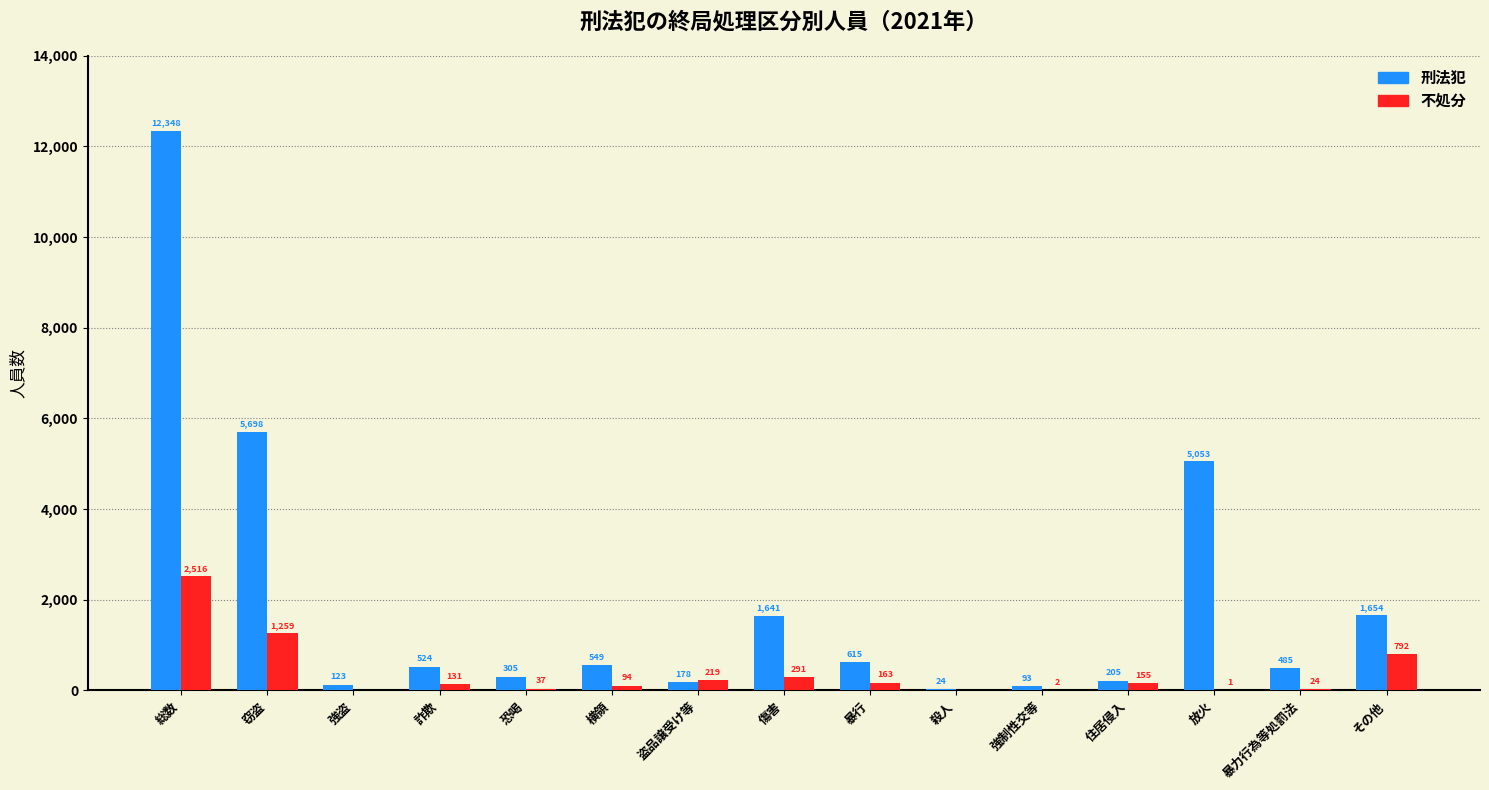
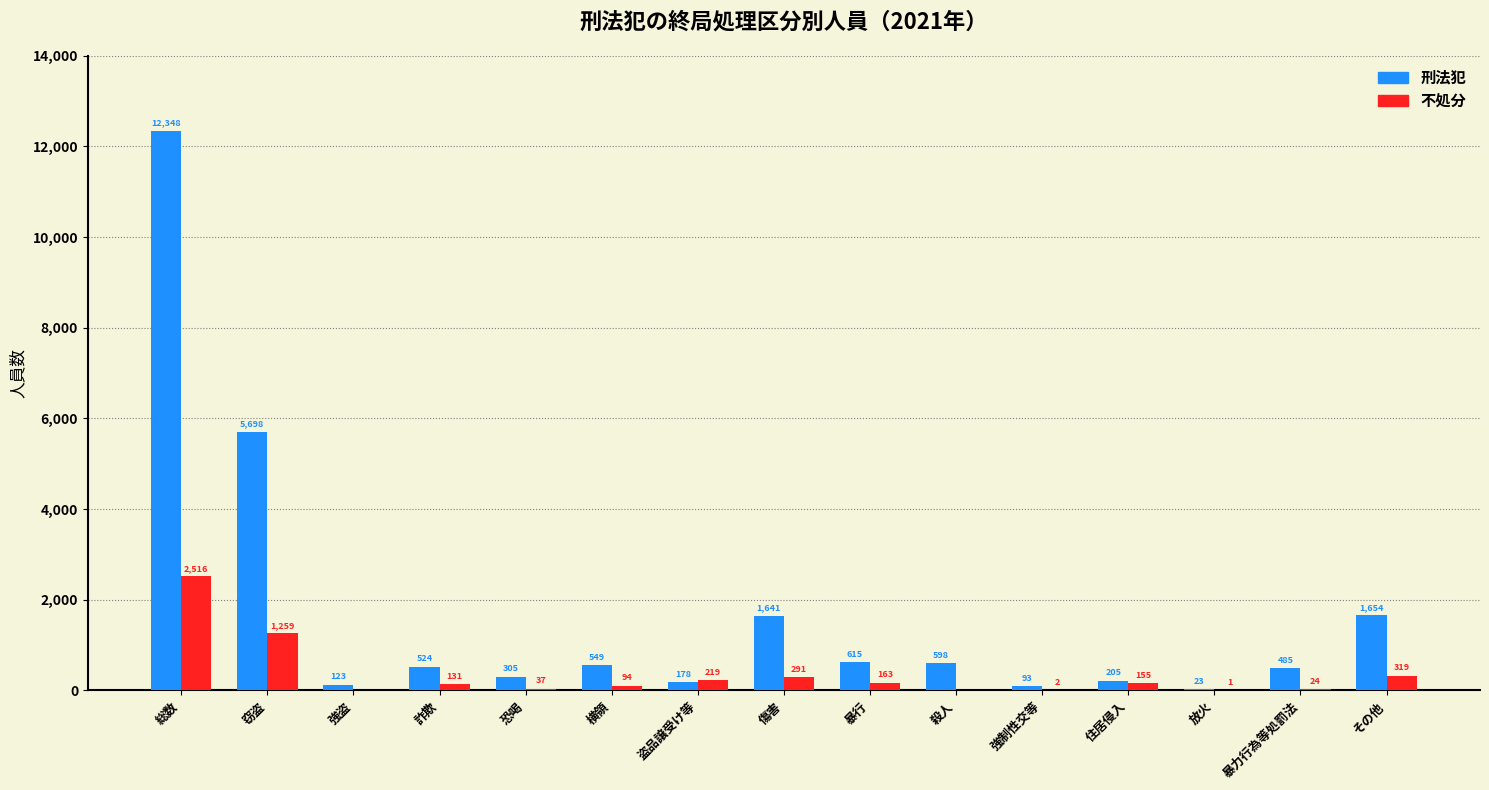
  {
    "刑法犯": {
      "総数": "12,348",
      "窃盗": "5,698",
      "強盗": "123",
      "詐欺": "524",
      "恐喝": "305",
      "横領": "549",
      "盗品譲受け等": "178",
      "傷害": "1,641",
      "暴行": "615",
-     "殺人": "24",
+     "殺人": "598",
      "強制性交等": "93",
      "住居侵入": "205",
-     "放火": "5,053",
+     "放火": "23",
      "暴力行為等処罰法": "485",
      "その他": "1,654"
    },
    "不処分": {
      "総数": "2,516",
      "窃盗": "1,259",
      "詐欺": "131",
      "恐喝": "37",
      "横領": "94",
      "盗品譲受け等": "219",
      "傷害": "291",
      "暴行": "163",
      "強制性交等": "2",
      "住居侵入": "155",
      "放火": "1",
      "暴力行為等処罰法": "24",
-     "その他": "792"
+     "その他": "319"
    }
  }
